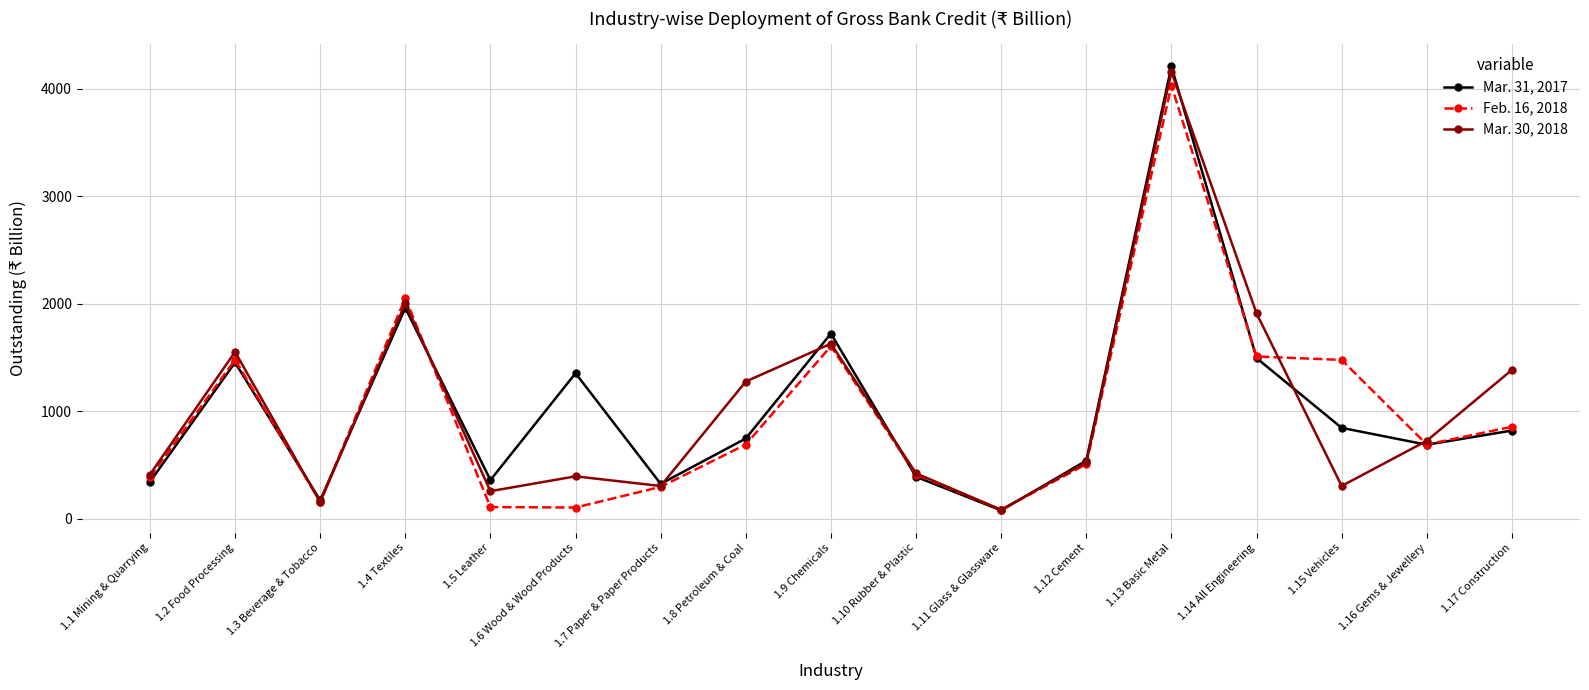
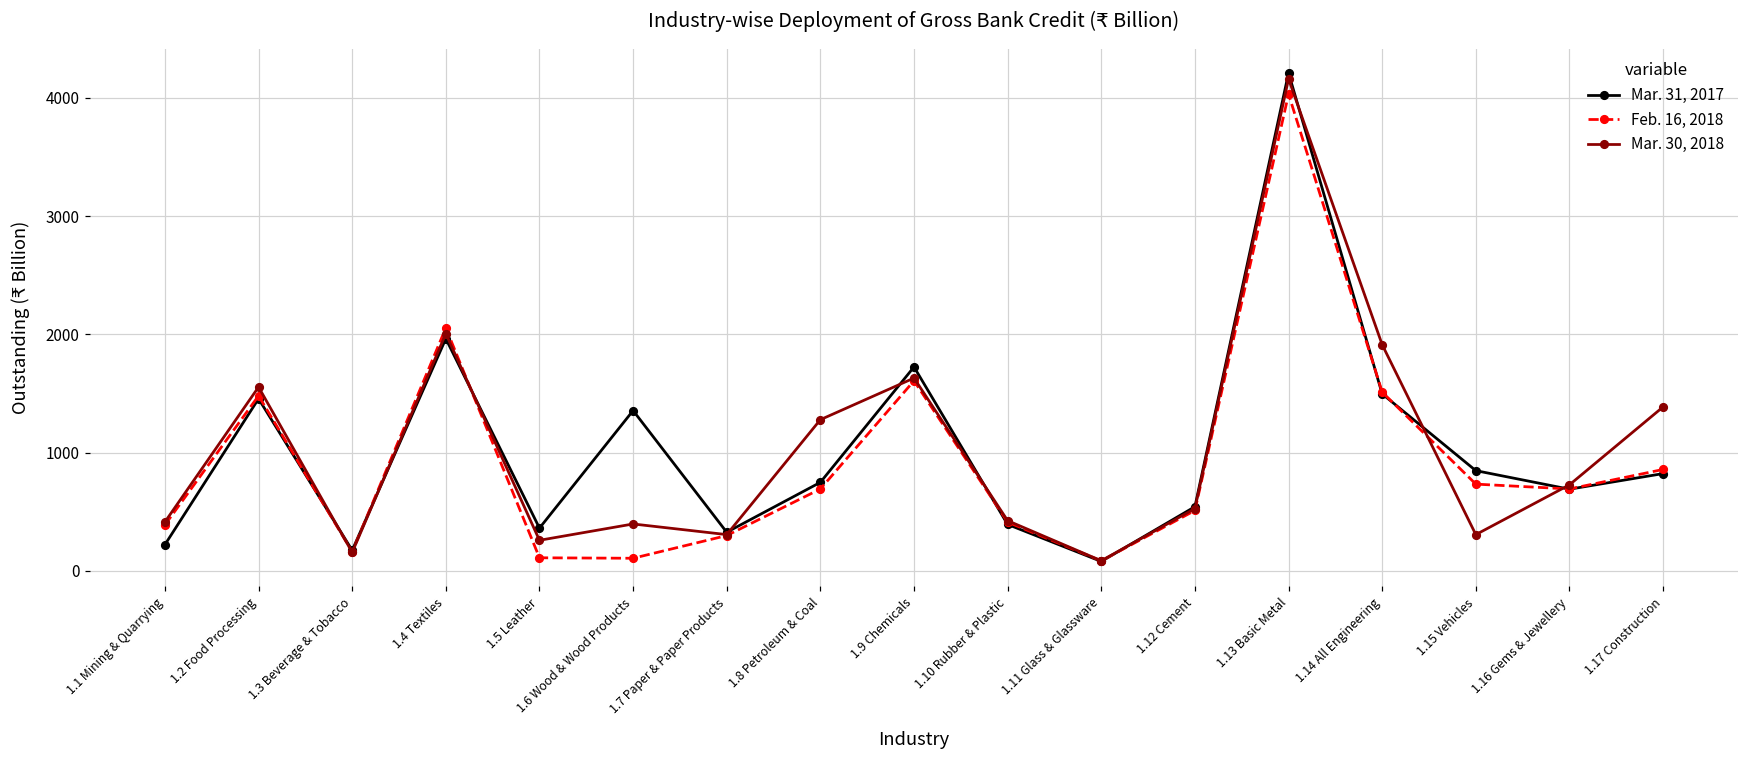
  {
    "Mar. 31, 2017": {
-     "1.1 Mining & Quarrying": 350,
+     "1.1 Mining & Quarrying": 220,
      "1.2 Food Processing": 1460,
      "1.4 Textiles": 1960,
      "1.5 Leather": 360,
      "1.6 Wood & Wood Products": 1360,
      "1.8 Petroleum & Coal": 750,
      "1.9 Chemicals": 1720,
      "1.13 Basic Metal": 4210,
      "1.15 Vehicles": 850,
      "1.17 Construction": 820
    },
    "Feb. 16, 2018": {
      "1.1 Mining & Quarrying": 390,
      "1.2 Food Processing": 1480,
      "1.4 Textiles": 2050,
      "1.5 Leather": 110,
      "1.6 Wood & Wood Products": 110,
      "1.8 Petroleum & Coal": 690,
      "1.13 Basic Metal": 4030,
-     "1.15 Vehicles": 1480,
+     "1.15 Vehicles": 730,
      "1.17 Construction": 860
    },
    "Mar. 30, 2018": {
      "1.1 Mining & Quarrying": 410,
      "1.2 Food Processing": 1550,
      "1.4 Textiles": 2010,
      "1.5 Leather": 260,
      "1.6 Wood & Wood Products": 400,
      "1.8 Petroleum & Coal": 1280,
      "1.13 Basic Metal": 4160,
      "1.14 All Engineering": 1910,
      "1.15 Vehicles": 310,
      "1.16 Gems & Jewellery": 730,
      "1.17 Construction": 1390
    }
  }
